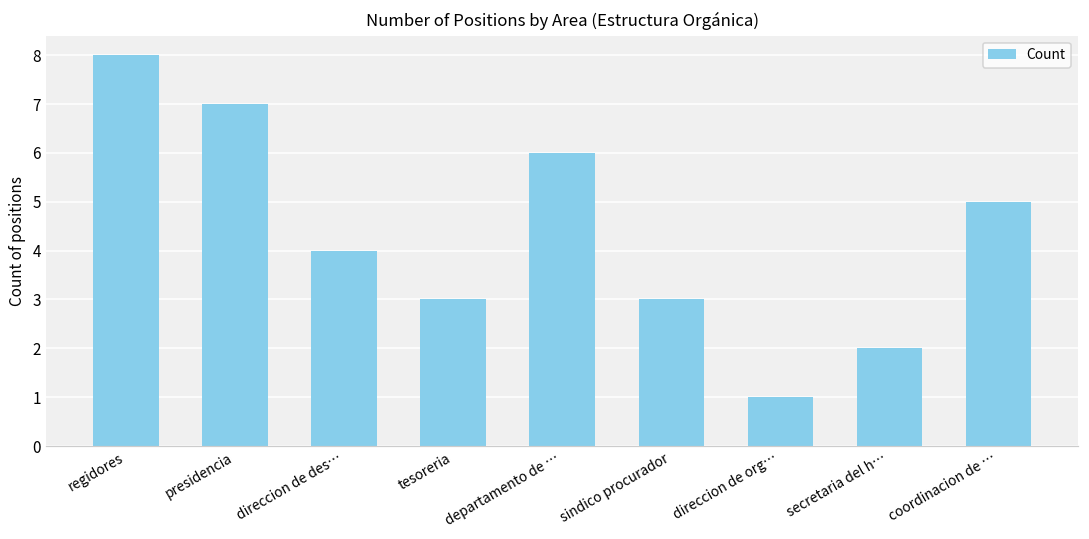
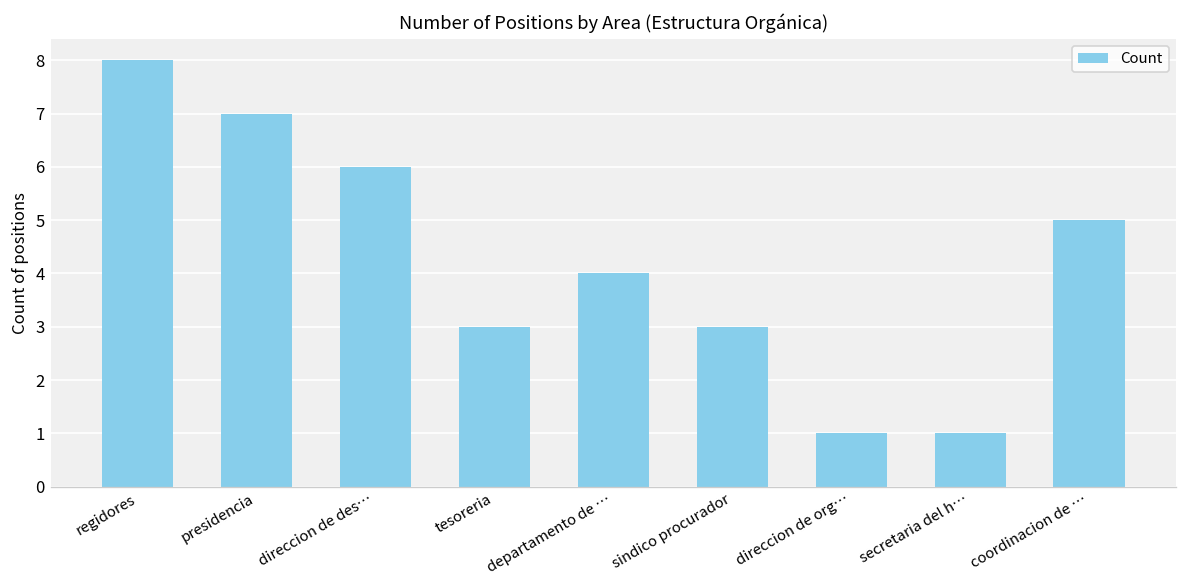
  {
    "regidores": 8,
    "presidencia": 7,
-   "direccion de des…": 4,
+   "direccion de des…": 6,
    "tesoreria": 3,
-   "departamento de …": 6,
+   "departamento de …": 4,
    "sindico procurador": 3,
    "direccion de org…": 1,
-   "secretaria del h…": 2,
+   "secretaria del h…": 1,
    "coordinacion de …": 5
  }
